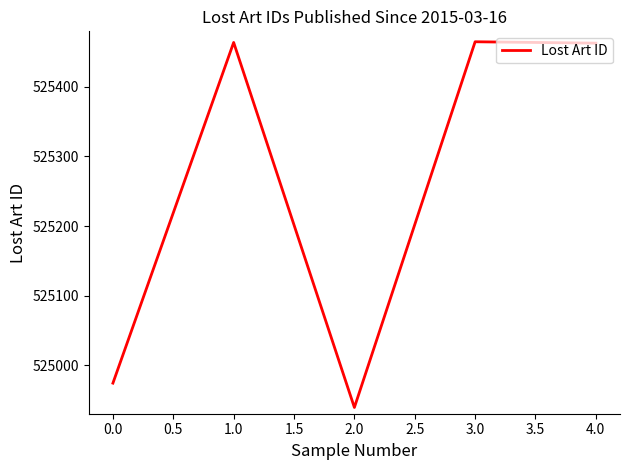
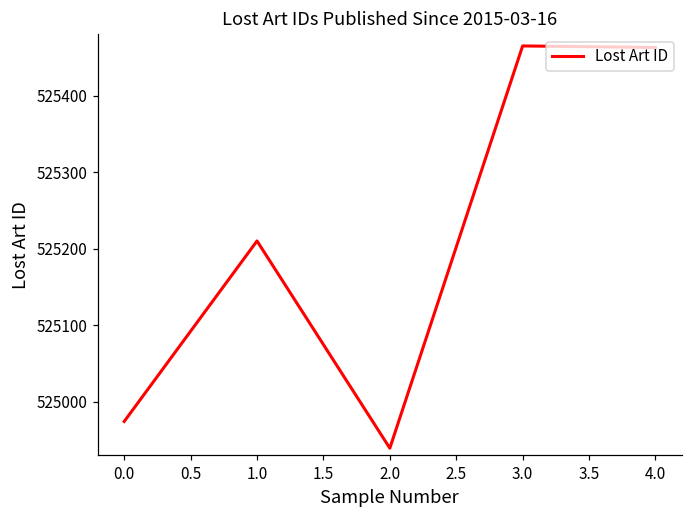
  {
    "0.0": 524970,
-   "1.0": 525460,
+   "1.0": 525210,
    "2.0": 524940,
    "3.0": 525470
  }
